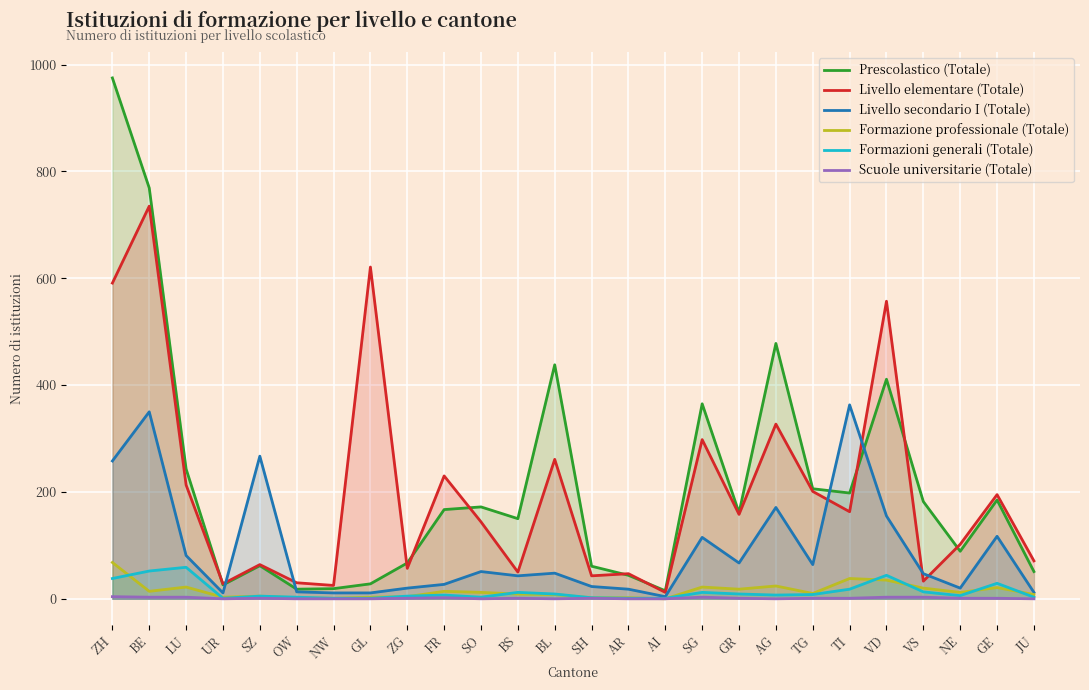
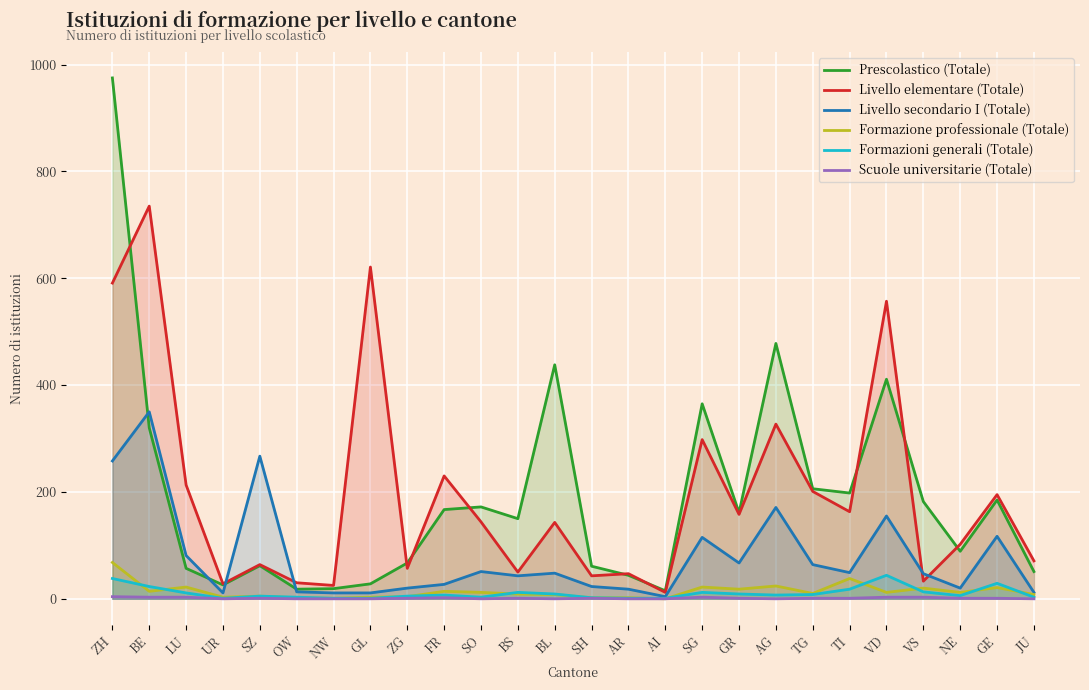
  {
    "Prescolastico (Totale)": {
      "ZH": 980,
-     "BE": 770,
-     "LU": 240,
+     "BE": 320,
+     "LU": 60,
      "OW": 20,
      "NW": 20,
      "GL": 30,
      "ZG": 70,
      "FR": 170,
      "SO": 170,
      "BS": 150,
      "BL": 440,
      "SH": 60,
      "SG": 370,
      "AG": 480,
      "TG": 210,
      "TI": 200,
      "VD": 410,
      "VS": 180,
      "NE": 90,
      "GE": 190,
      "JU": 50
    },
    "Livello elementare (Totale)": {
      "ZH": 590,
      "BE": 740,
      "LU": 210,
      "OW": 30,
      "NW": 30,
      "GL": 620,
      "ZG": 60,
      "FR": 230,
      "SO": 140,
      "BS": 50,
-     "BL": 260,
+     "BL": 140,
      "SH": 40,
      "SG": 300,
      "AG": 330,
      "TG": 200,
      "TI": 160,
      "VD": 560,
      "VS": 30,
      "NE": 100,
      "GE": 200,
      "JU": 70
    },
    "Livello secondario I (Totale)": {
      "ZH": 260,
      "BE": 350,
      "LU": 80,
      "UR": 10,
      "SZ": 270,
      "OW": 10,
      "NW": 10,
      "GL": 10,
      "ZG": 20,
      "FR": 30,
      "SO": 50,
      "BS": 40,
      "BL": 50,
      "SH": 20,
      "AR": 20,
      "SG": 120,
      "GR": 70,
      "AG": 170,
      "TG": 60,
-     "TI": 360,
+     "TI": 50,
      "VD": 160,
      "VS": 50,
      "NE": 20,
      "GE": 120
    },
    "Formazione professionale (Totale)": {
      "ZH": 70,
      "BE": 10,
      "LU": 20,
      "FR": 10,
      "SO": 10,
      "SG": 20,
      "GR": 20,
      "AG": 20,
      "TI": 40,
-     "VD": 40,
+     "VD": 10,
      "VS": 20,
      "NE": 10,
      "GE": 20
    },
    "Formazioni generali (Totale)": {
      "ZH": 40,
-     "BE": 50,
-     "LU": 60,
+     "BE": 20,
+     "LU": 10,
      "FR": 10,
      "SG": 10,
      "GR": 10,
      "AG": 10,
      "TI": 20,
      "VD": 40,
      "VS": 10,
      "NE": 10,
      "GE": 30
    },
    "Scuole universitarie (Totale)": {
      "ZH": 0,
      "BE": 0,
      "LU": 0,
      "FR": 0,
      "BS": 0,
      "BL": 0,
      "SG": 0,
      "GR": 0,
      "AG": 0,
      "TG": 0,
      "TI": 0,
      "VD": 0,
      "VS": 0,
      "NE": 0,
      "GE": 0
    }
  }
